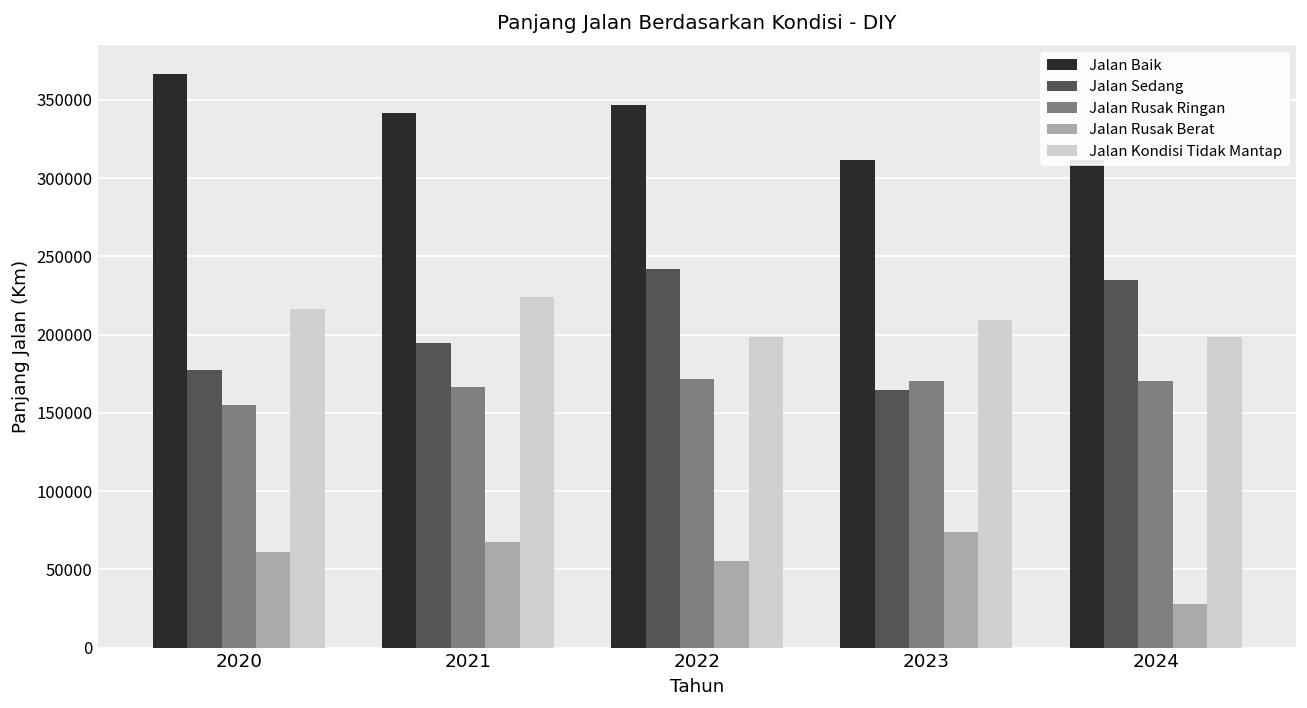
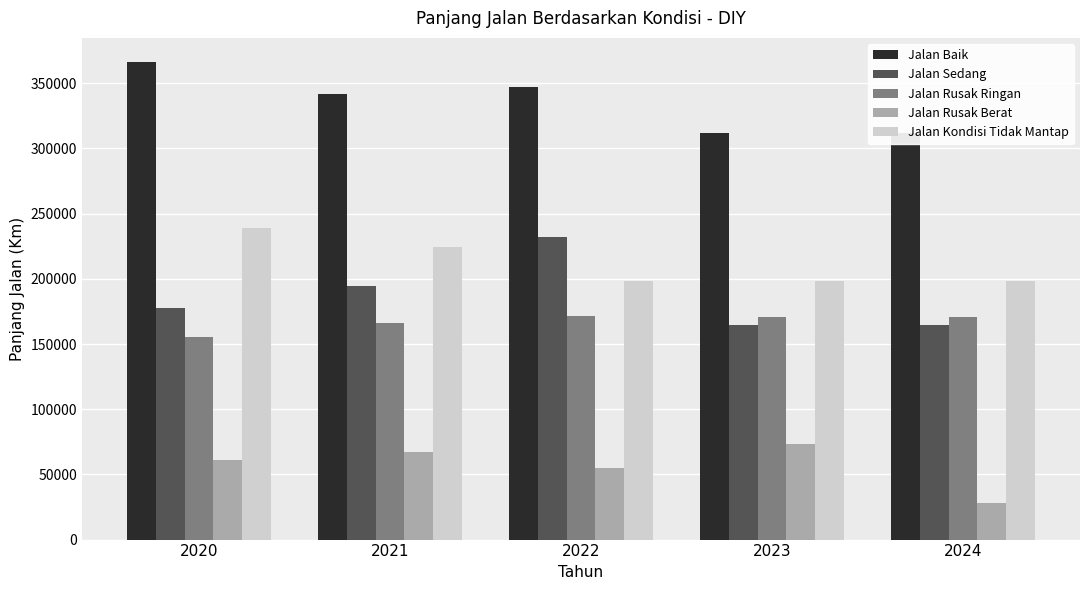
  {
    "Jalan Baik": {
      "2020": 367000,
      "2021": 342000,
      "2022": 347000,
      "2023": 312000
    },
    "Jalan Sedang": {
      "2020": 178000,
      "2021": 194000,
-     "2022": 242000,
+     "2022": 232000,
      "2023": 165000,
-     "2024": 235000
+     "2024": 165000
    },
    "Jalan Rusak Ringan": {
      "2020": 155000,
      "2021": 166000,
      "2022": 172000,
      "2023": 170000,
      "2024": 170000
    },
    "Jalan Rusak Berat": {
      "2020": 61000,
      "2021": 67000,
      "2022": 55000,
      "2023": 74000,
      "2024": 28000
    },
    "Jalan Kondisi Tidak Mantap": {
-     "2020": 216000,
+     "2020": 239000,
      "2021": 224000,
      "2022": 198000,
-     "2023": 209000,
+     "2023": 198000,
      "2024": 198000
    }
  }
